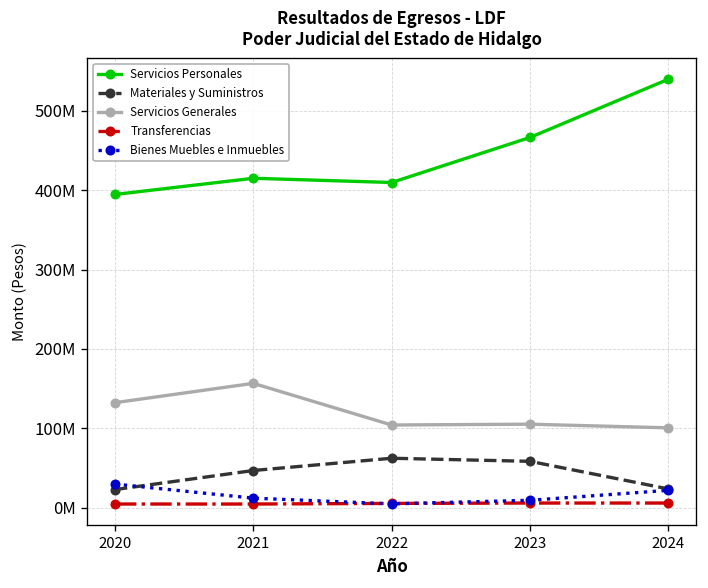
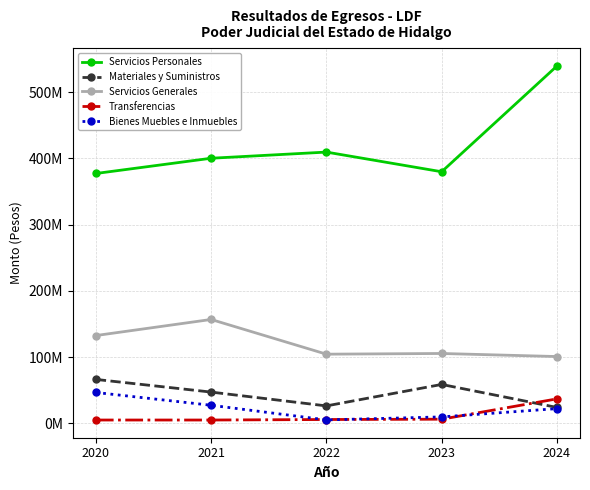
  {
    "Servicios Personales": {
-     "2020": 390000000,
-     "2021": 410000000,
+     "2020": 380000000,
+     "2021": 400000000,
      "2022": 410000000,
-     "2023": 470000000,
+     "2023": 380000000,
      "2024": 540000000
    },
    "Materiales y Suministros": {
-     "2020": 20000000,
+     "2020": 70000000,
      "2021": 50000000,
-     "2022": 60000000,
+     "2022": 30000000,
      "2023": 60000000
    },
    "Servicios Generales": {
      "2020": 130000000,
      "2021": 160000000,
      "2022": 100000000,
      "2023": 110000000,
      "2024": 100000000
    },
    "Transferencias": {
      "2020": 0,
      "2021": 0,
-     "2024": 10000000
+     "2024": 40000000
    },
    "Bienes Muebles e Inmuebles": {
-     "2020": 30000000,
-     "2021": 10000000
+     "2020": 50000000,
+     "2021": 30000000
    }
  }
